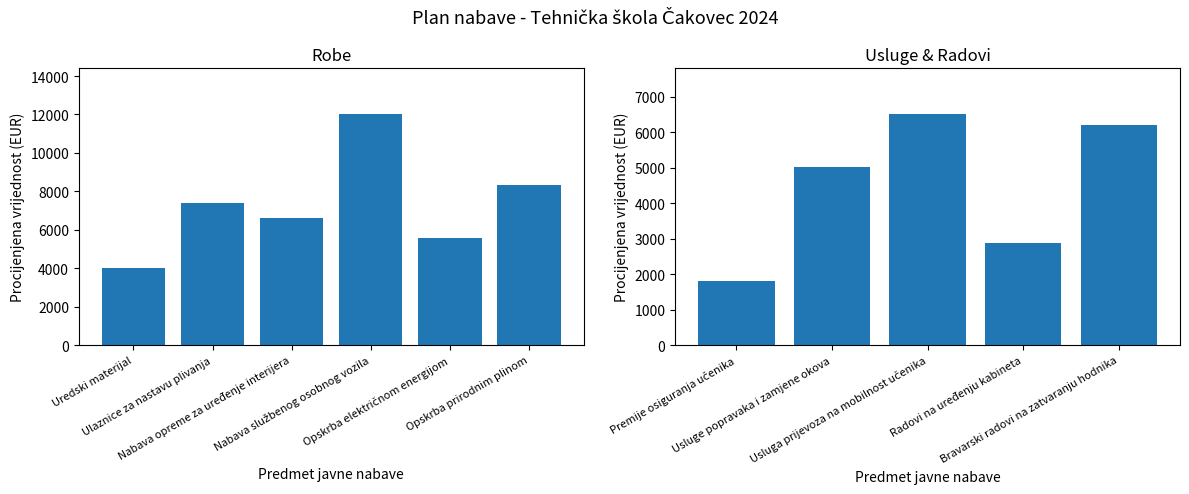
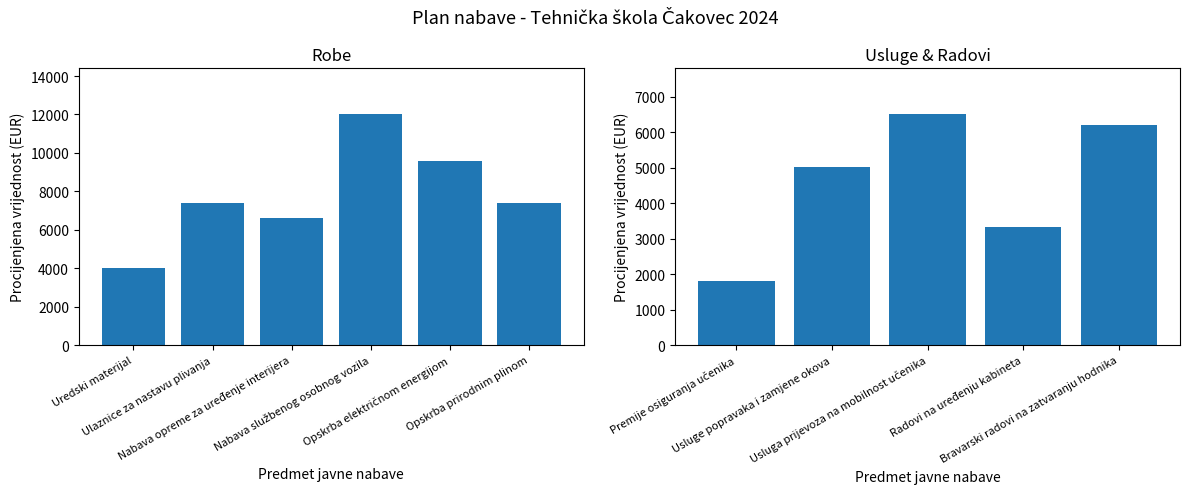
  {
    "Robe": {
      "Uredski materijal": 4000,
      "Ulaznice za nastavu plivanja": 7400,
      "Nabava opreme za uređenje interijera": 6600,
      "Nabava službenog osobnog vozila": 12000,
-     "Opskrba električnom energijom": 5600,
-     "Opskrba prirodnim plinom": 8300
+     "Opskrba električnom energijom": 9600,
+     "Opskrba prirodnim plinom": 7400
    },
    "Usluge & Radovi": {
      "Premije osiguranja učenika": 1800,
      "Usluge popravaka i zamjene okova": 5000,
      "Usluga prijevoza na mobilnost učenika": 6500,
-     "Radovi na uređenju kabineta": 2900,
+     "Radovi na uređenju kabineta": 3300,
      "Bravarski radovi na zatvaranju hodnika": 6200
    }
  }
